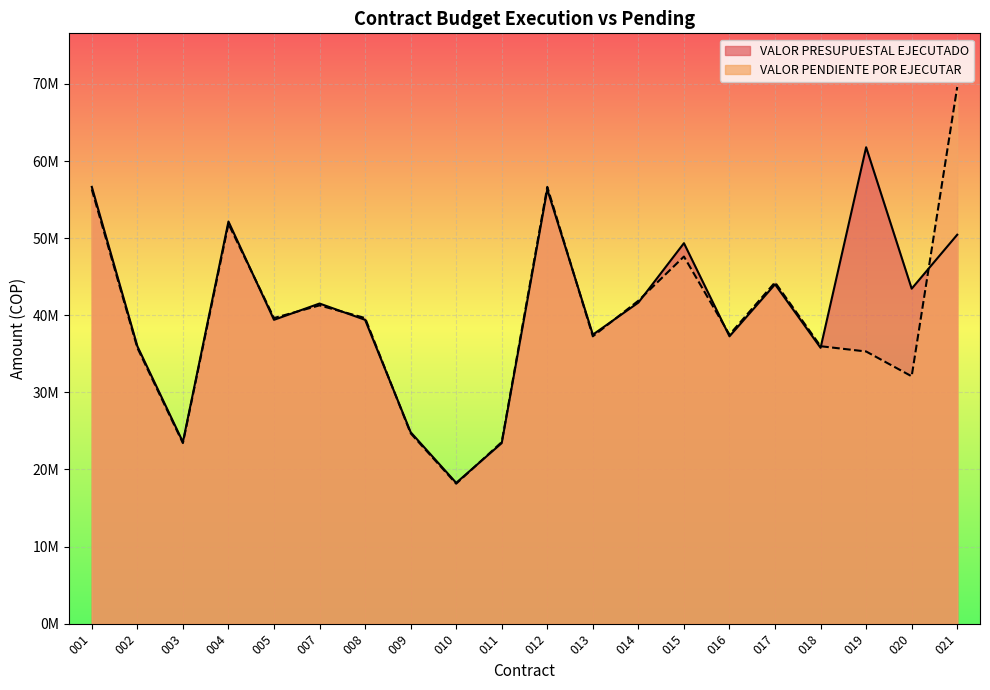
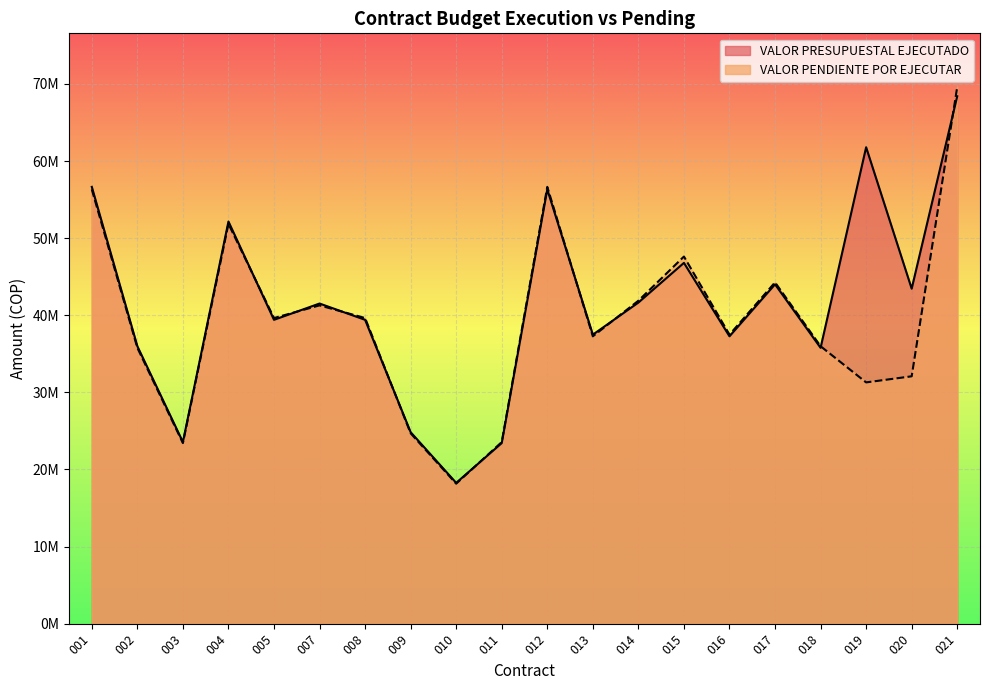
  {
    "VALOR PRESUPUESTAL EJECUTADO": {
-     "015": 49000000,
+     "015": 47000000,
      "019": 62000000,
      "020": 43000000,
-     "021": 50000000
+     "021": 68000000
    },
    "VALOR PENDIENTE POR EJECUTAR": {
      "015": 48000000,
-     "019": 35000000,
+     "019": 31000000,
      "020": 32000000,
      "021": 70000000
    }
  }
